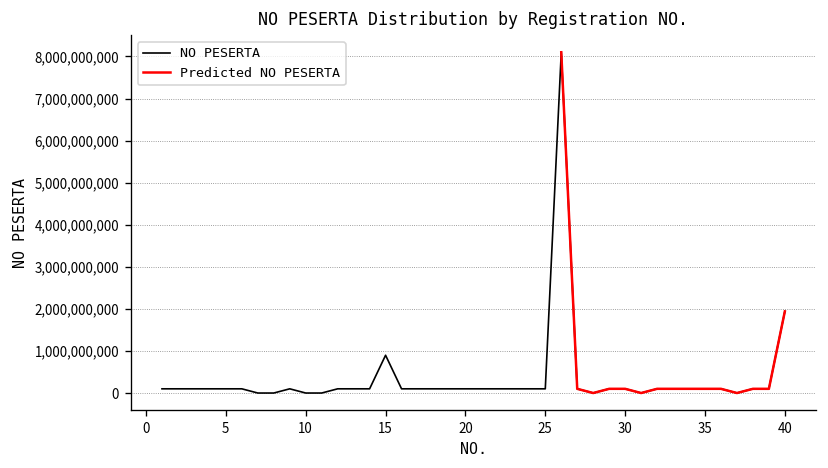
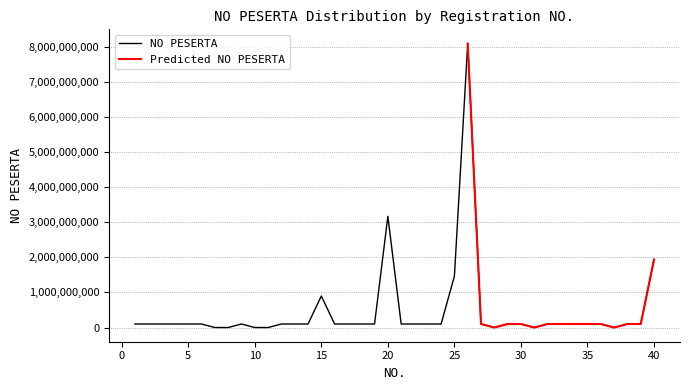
  {
    "NO PESERTA": {
      "5": "100,000,000",
      "10": "0",
      "15": "900,000,000",
-     "20": "100,000,000",
-     "25": "100,000,000"
+     "20": "3,200,000,000",
+     "25": "1,500,000,000"
    }
  }
